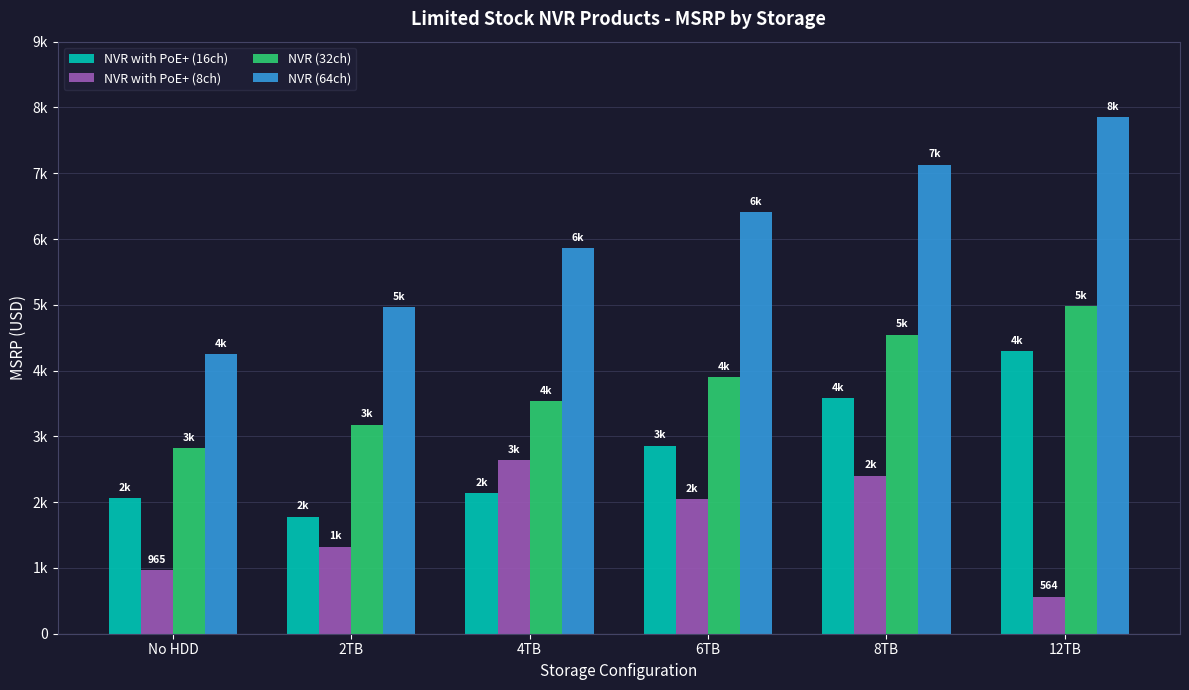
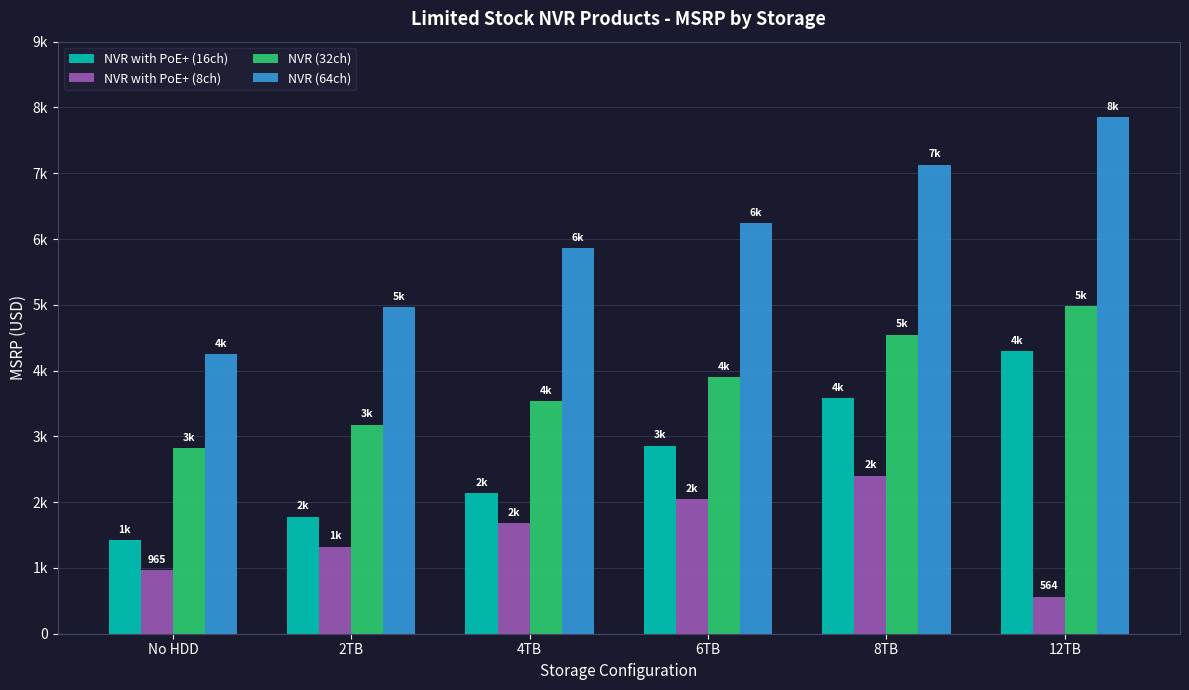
  {
    "NVR with PoE+ (16ch)": {
-     "No HDD": "2k",
+     "No HDD": "1k",
      "2TB": "2k",
      "4TB": "2k",
      "6TB": "3k",
      "8TB": "4k",
      "12TB": "4k"
    },
    "NVR with PoE+ (8ch)": {
      "No HDD": "965",
      "2TB": "1k",
-     "4TB": "3k",
+     "4TB": "2k",
      "6TB": "2k",
      "8TB": "2k",
      "12TB": "564"
    },
    "NVR (32ch)": {
      "No HDD": "3k",
      "2TB": "3k",
      "4TB": "4k",
      "6TB": "4k",
      "8TB": "5k",
      "12TB": "5k"
    },
    "NVR (64ch)": {
-     "6TB": "6400"
+     "6TB": "6200"
    }
  }
